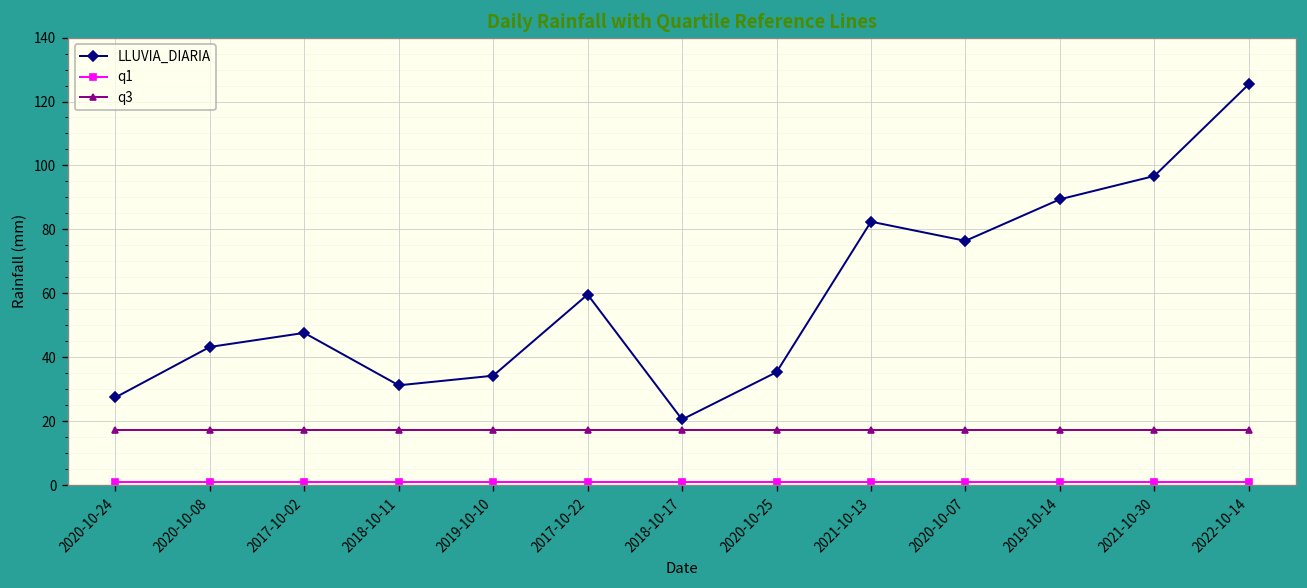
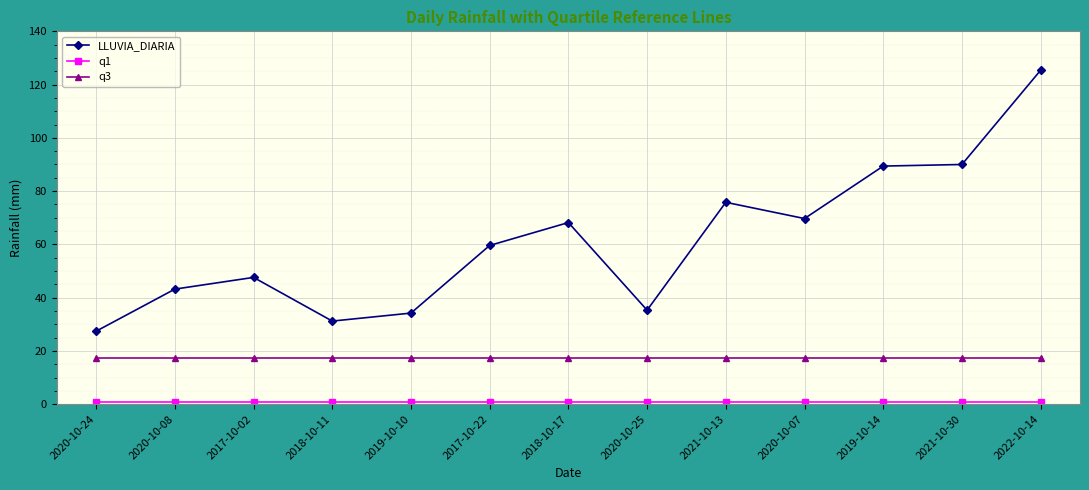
  {
    "LLUVIA_DIARIA": {
      "2020-10-24": 27,
      "2020-10-08": 43,
      "2017-10-02": 48,
      "2018-10-11": 31,
      "2019-10-10": 34,
      "2017-10-22": 60,
-     "2018-10-17": 21,
+     "2018-10-17": 68,
      "2020-10-25": 35,
-     "2021-10-13": 82,
-     "2020-10-07": 76,
+     "2021-10-13": 76,
+     "2020-10-07": 70,
      "2019-10-14": 89,
-     "2021-10-30": 97,
+     "2021-10-30": 90,
      "2022-10-14": 125
    },
    "q1": {
      "2020-10-24": 1,
      "2020-10-08": 1,
      "2017-10-02": 1,
      "2018-10-11": 1,
      "2019-10-10": 1,
      "2017-10-22": 1,
      "2018-10-17": 1,
      "2020-10-25": 1,
      "2021-10-13": 1,
      "2020-10-07": 1,
      "2019-10-14": 1,
      "2021-10-30": 1,
      "2022-10-14": 1
    },
    "q3": {
      "2020-10-24": 17,
      "2020-10-08": 17,
      "2017-10-02": 17,
      "2018-10-11": 17,
      "2019-10-10": 17,
      "2017-10-22": 17,
      "2018-10-17": 17,
      "2020-10-25": 17,
      "2021-10-13": 17,
      "2020-10-07": 17,
      "2019-10-14": 17,
      "2021-10-30": 17,
      "2022-10-14": 17
    }
  }
